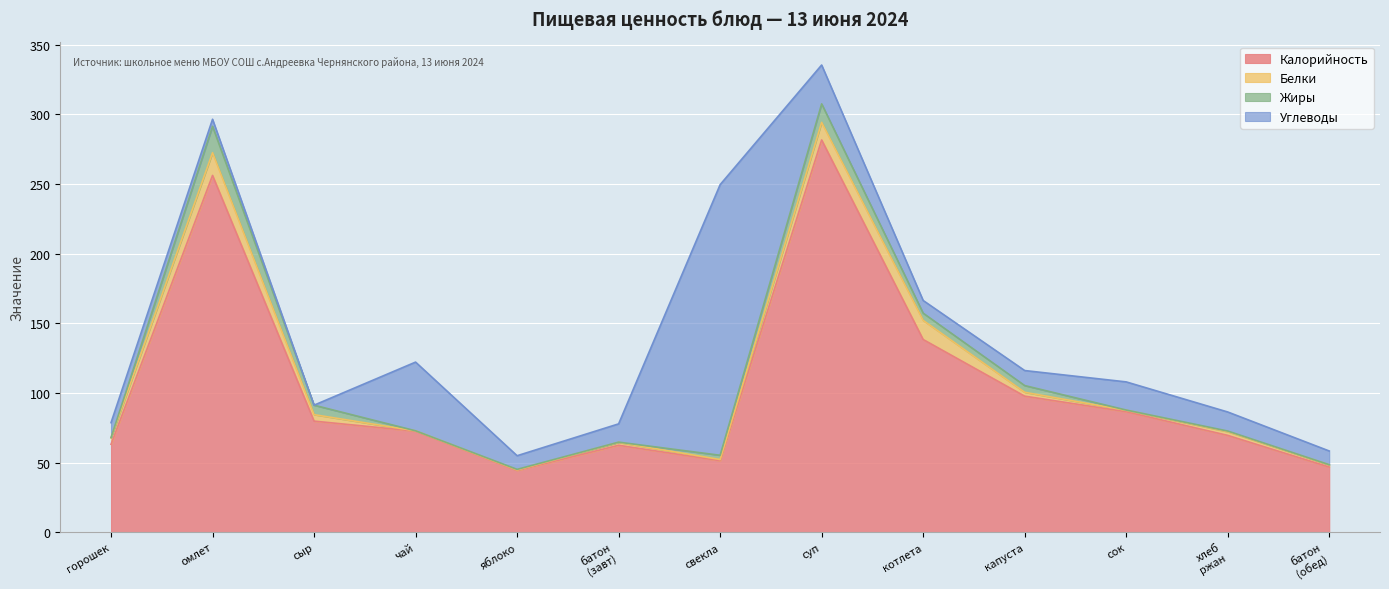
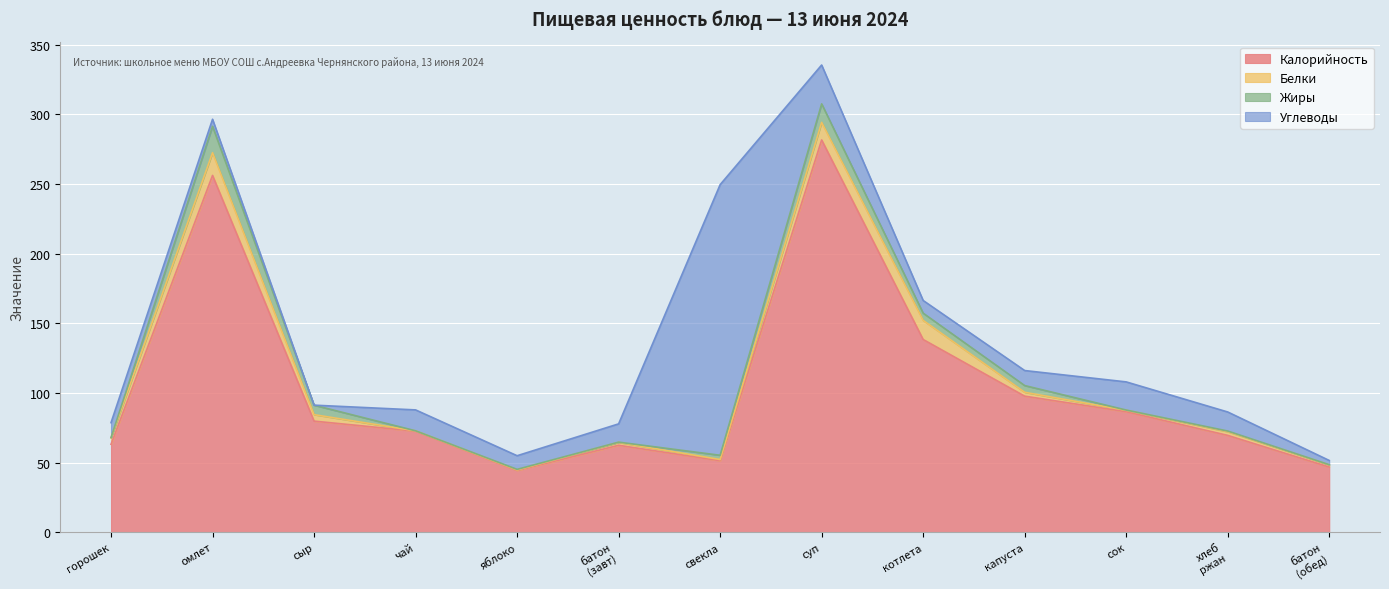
  {
    "Калорийность": {
      "горошек": 63,
      "омлет": 256,
      "сыр": 80,
      "батон (завт)": 63,
      "суп": 282,
      "котлета": 138,
      "капуста": 98,
      "хлеб ржан": 70
    },
    "Белки": {
      "омлет": 16,
      "сыр": 5,
      "суп": 13,
      "котлета": 14,
      "капуста": 3
    },
    "Жиры": {
      "омлет": 19,
      "свекла": 3,
      "суп": 13,
      "котлета": 5,
      "капуста": 5
    },
    "Углеводы": {
      "горошек": 11,
      "омлет": 5,
-     "чай": 49,
+     "чай": 15,
      "яблоко": 10,
      "батон (завт)": 13,
      "свекла": 194,
      "суп": 28,
      "котлета": 9,
      "капуста": 11,
      "сок": 20,
      "хлеб ржан": 14,
-     "батон (обед)": 10
+     "батон (обед)": 3
    }
  }
